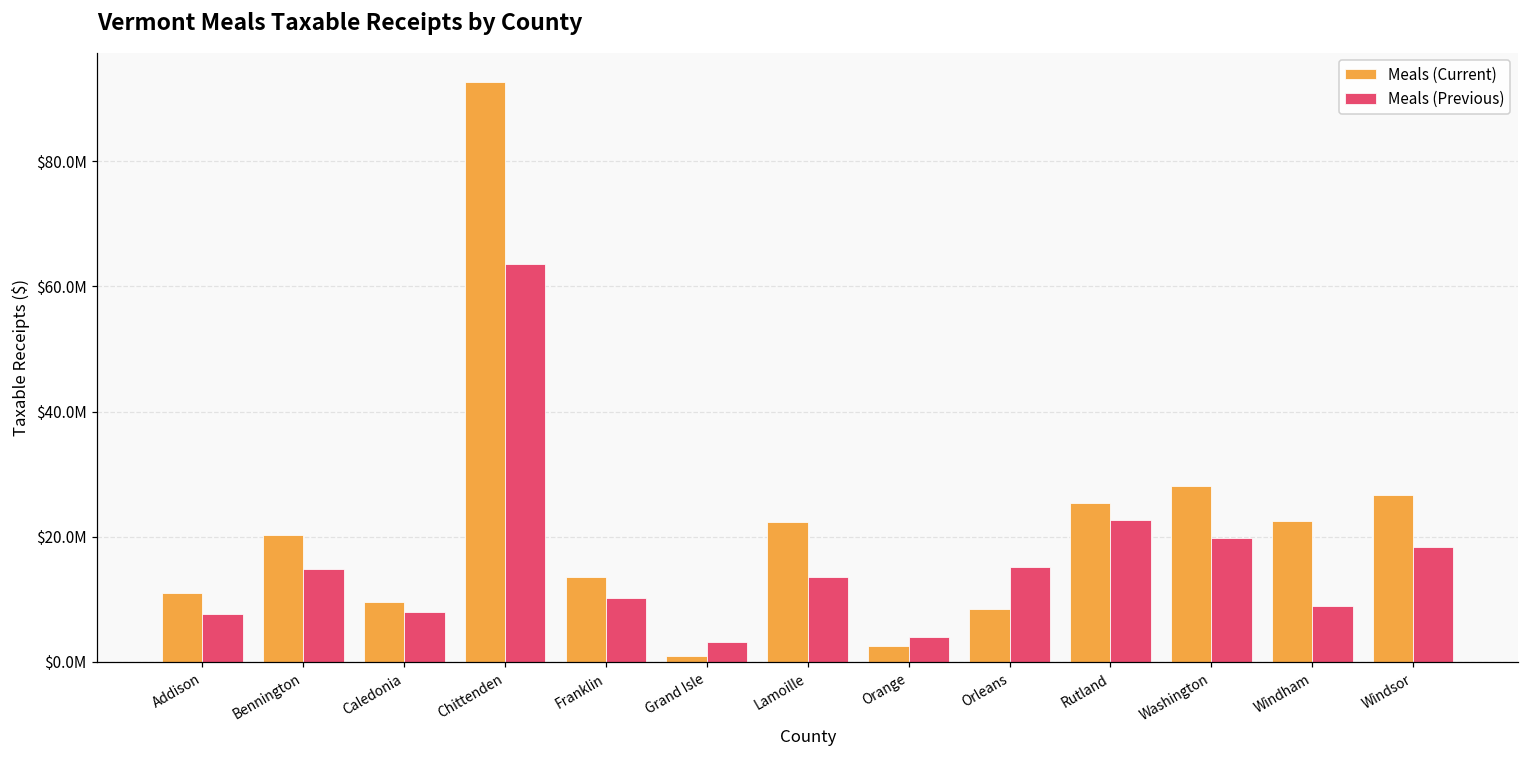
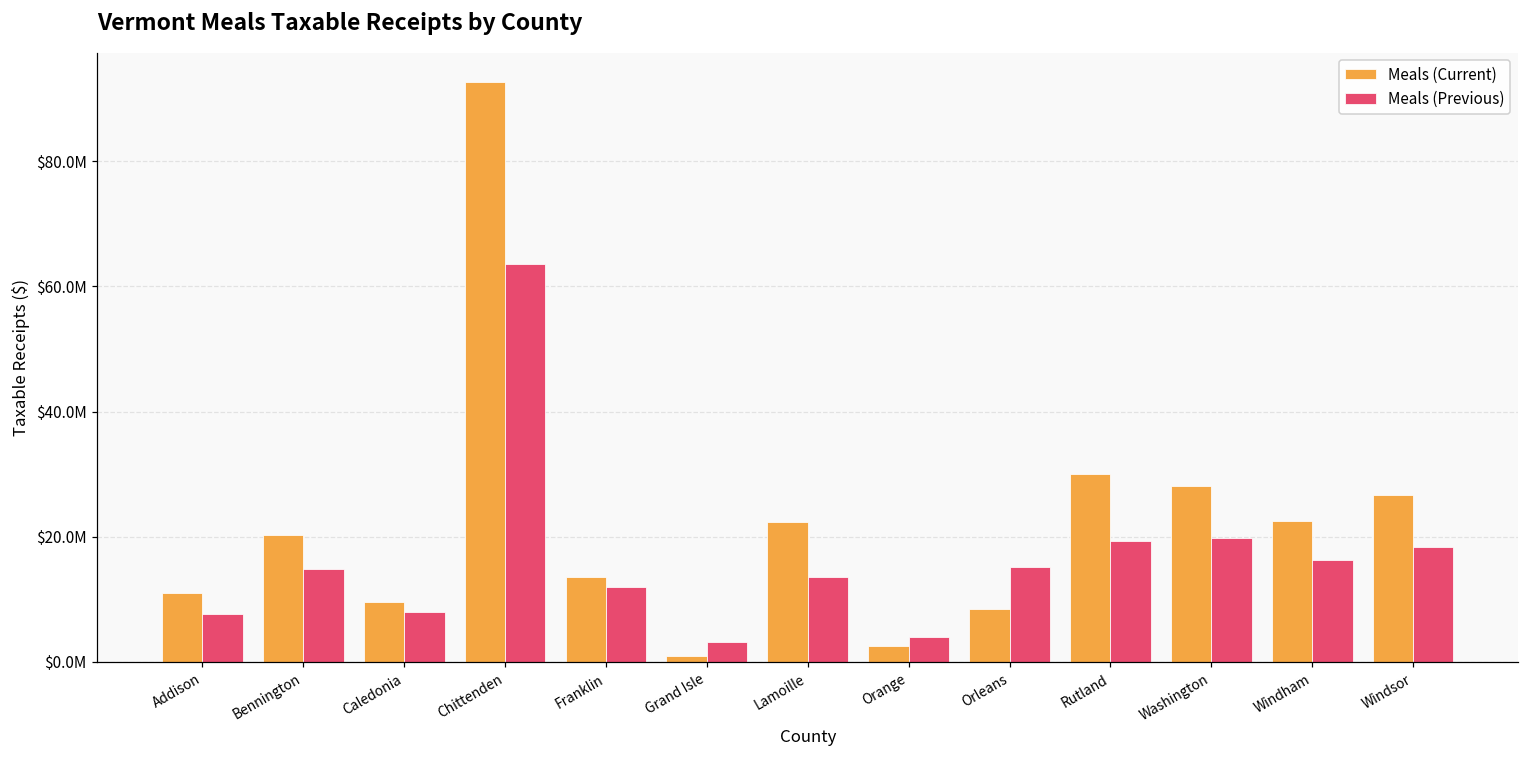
  {
    "Meals (Current)": {
      "Addison": "$11000000",
      "Bennington": "$20000000",
      "Caledonia": "$10000000",
      "Chittenden": "$93000000",
      "Franklin": "$14000000",
      "Grand Isle": "$1000000",
      "Lamoille": "$22000000",
      "Orange": "$3000000",
      "Orleans": "$8000000",
-     "Rutland": "$25000000",
+     "Rutland": "$30000000",
      "Washington": "$28000000",
      "Windham": "$23000000",
      "Windsor": "$27000000"
    },
    "Meals (Previous)": {
      "Addison": "$8000000",
      "Bennington": "$15000000",
      "Caledonia": "$8000000",
      "Chittenden": "$64000000",
-     "Franklin": "$10000000",
+     "Franklin": "$12000000",
      "Grand Isle": "$3000000",
      "Lamoille": "$14000000",
      "Orange": "$4000000",
      "Orleans": "$15000000",
-     "Rutland": "$23000000",
+     "Rutland": "$19000000",
      "Washington": "$20000000",
-     "Windham": "$9000000",
+     "Windham": "$16000000",
      "Windsor": "$18000000"
    }
  }
